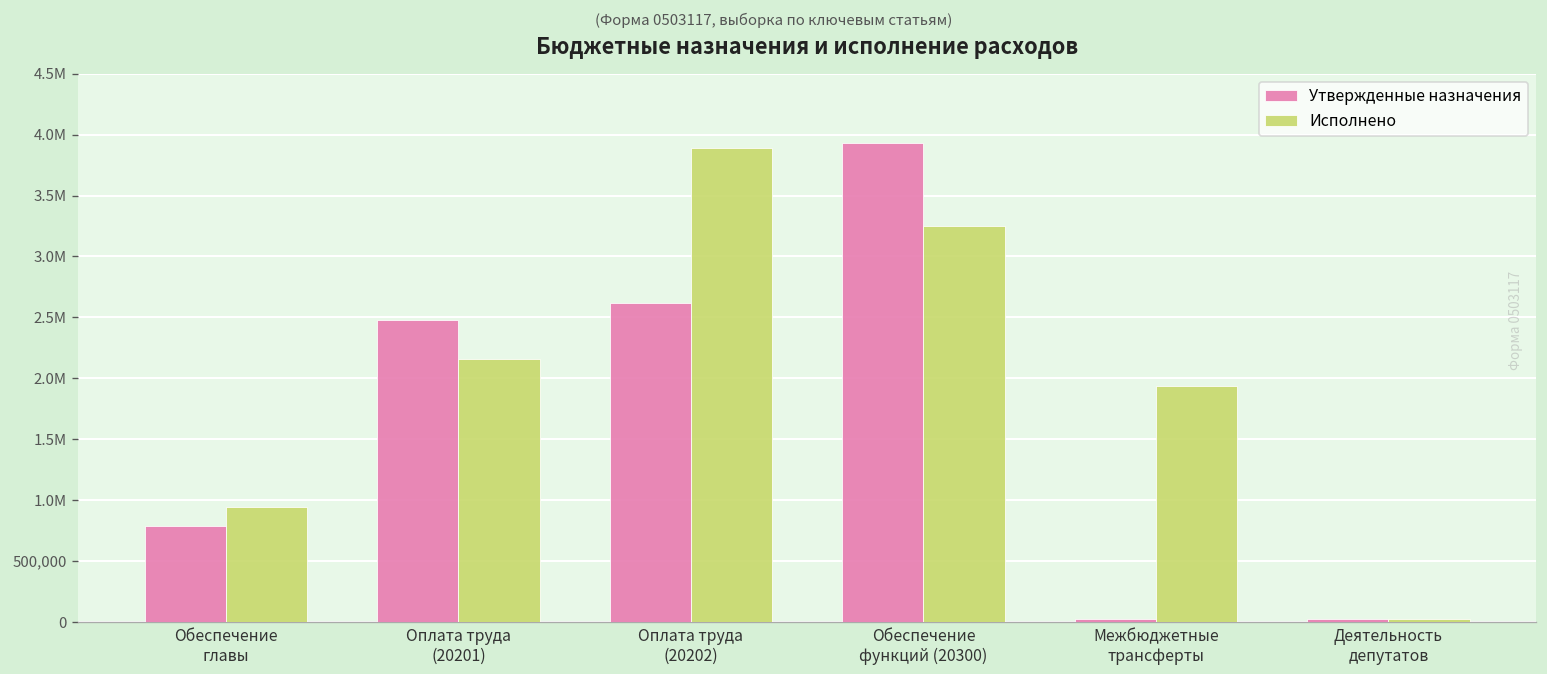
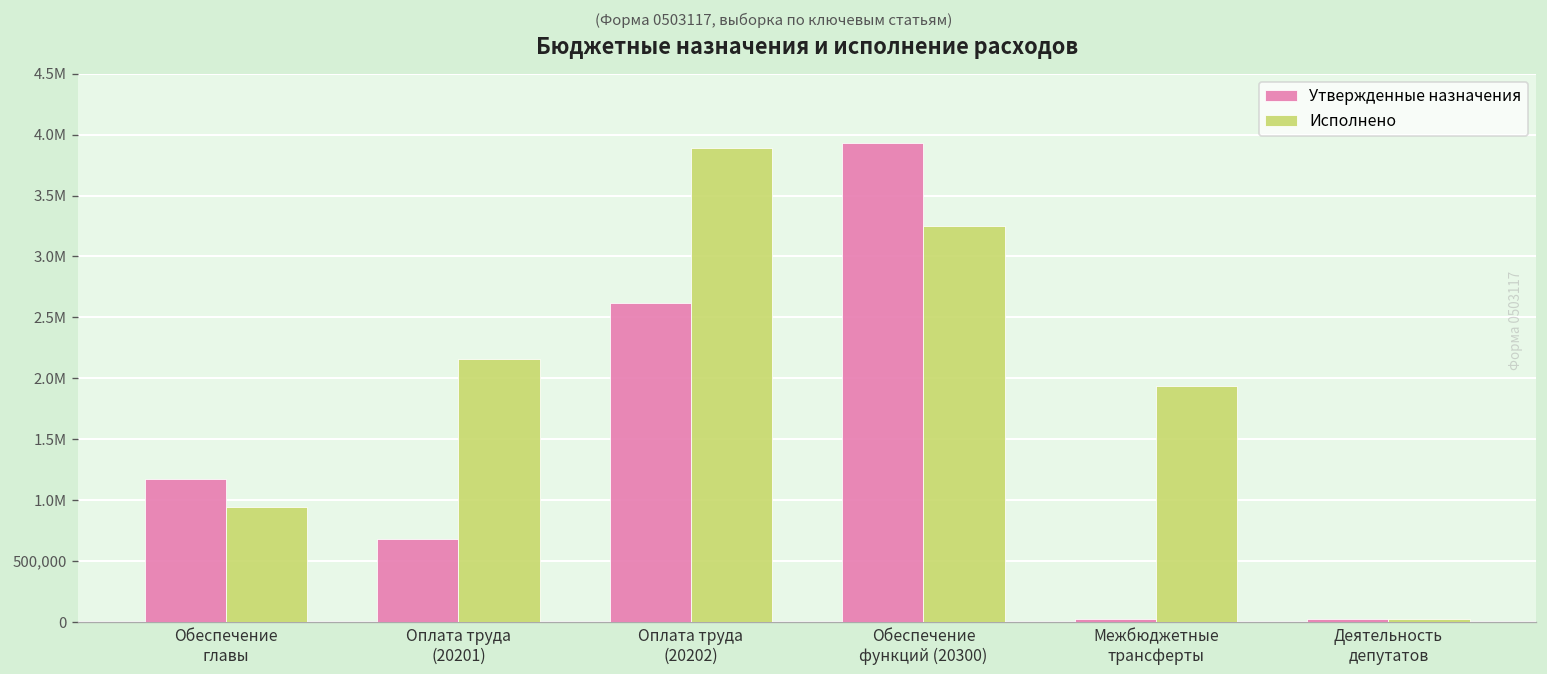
  {
    "Утвержденные назначения": {
-     "Обеспечение главы": "790,000",
-     "Оплата труда (20201)": "2,480,000",
+     "Обеспечение главы": "1,170,000",
+     "Оплата труда (20201)": "690,000",
      "Оплата труда (20202)": "2,610,000",
      "Обеспечение функций (20300)": "3,930,000"
    },
    "Исполнено": {
      "Обеспечение главы": "940,000",
      "Оплата труда (20201)": "2,160,000",
      "Оплата труда (20202)": "3,890,000",
      "Обеспечение функций (20300)": "3,250,000",
      "Межбюджетные трансферты": "1,940,000"
    }
  }
